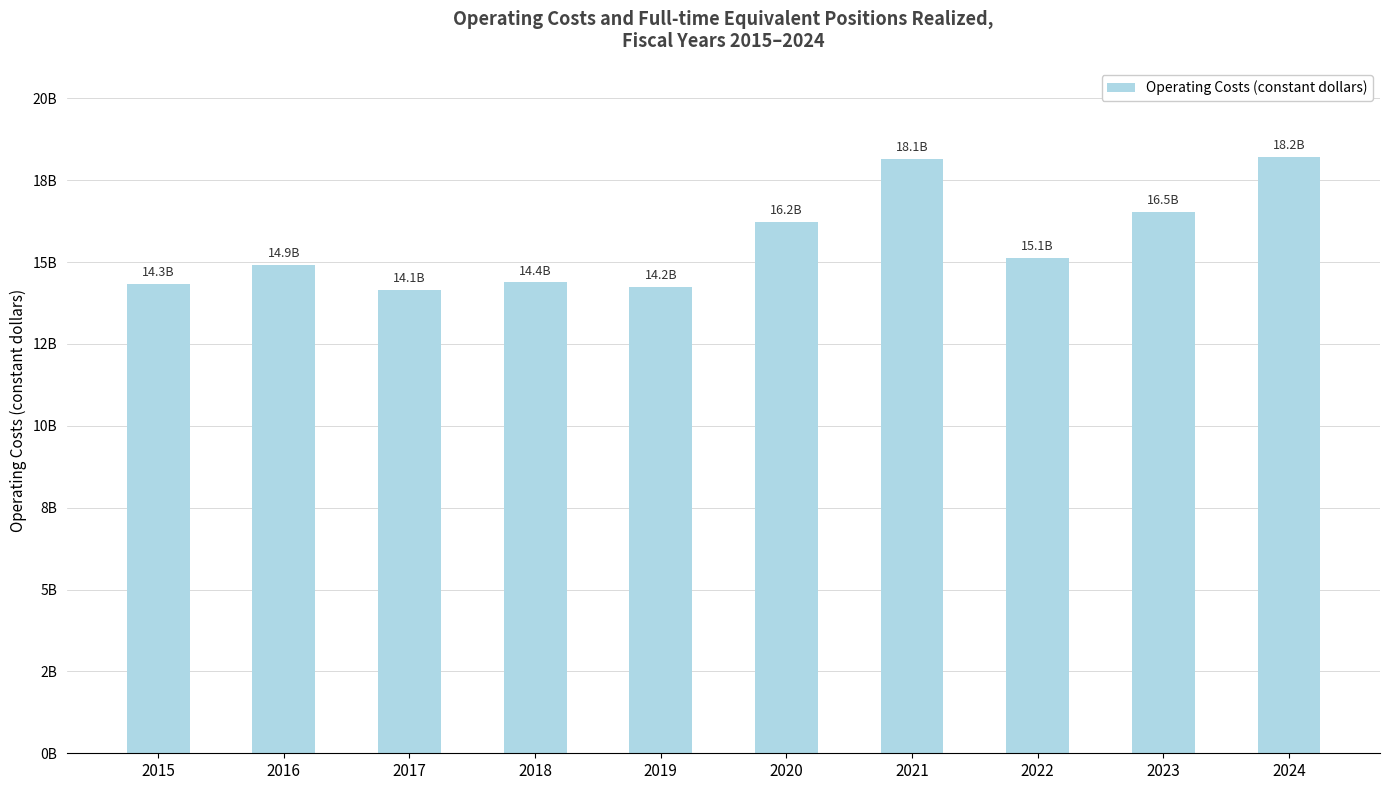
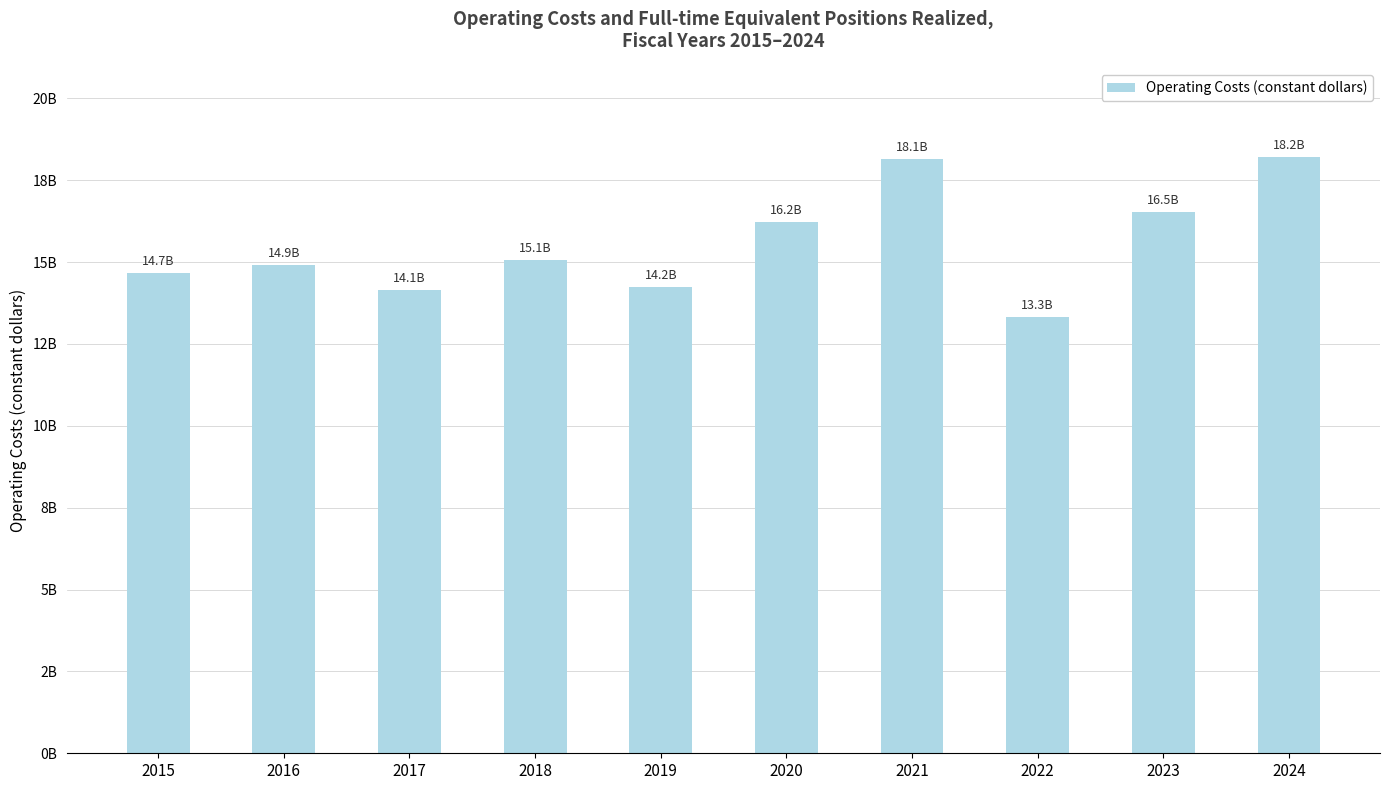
  {
-   "2015": "14.3B",
+   "2015": "14.7B",
    "2016": "14.9B",
    "2017": "14.1B",
-   "2018": "14.4B",
+   "2018": "15.1B",
    "2019": "14.2B",
    "2020": "16.2B",
    "2021": "18.1B",
-   "2022": "15.1B",
+   "2022": "13.3B",
    "2023": "16.5B",
    "2024": "18.2B"
  }
